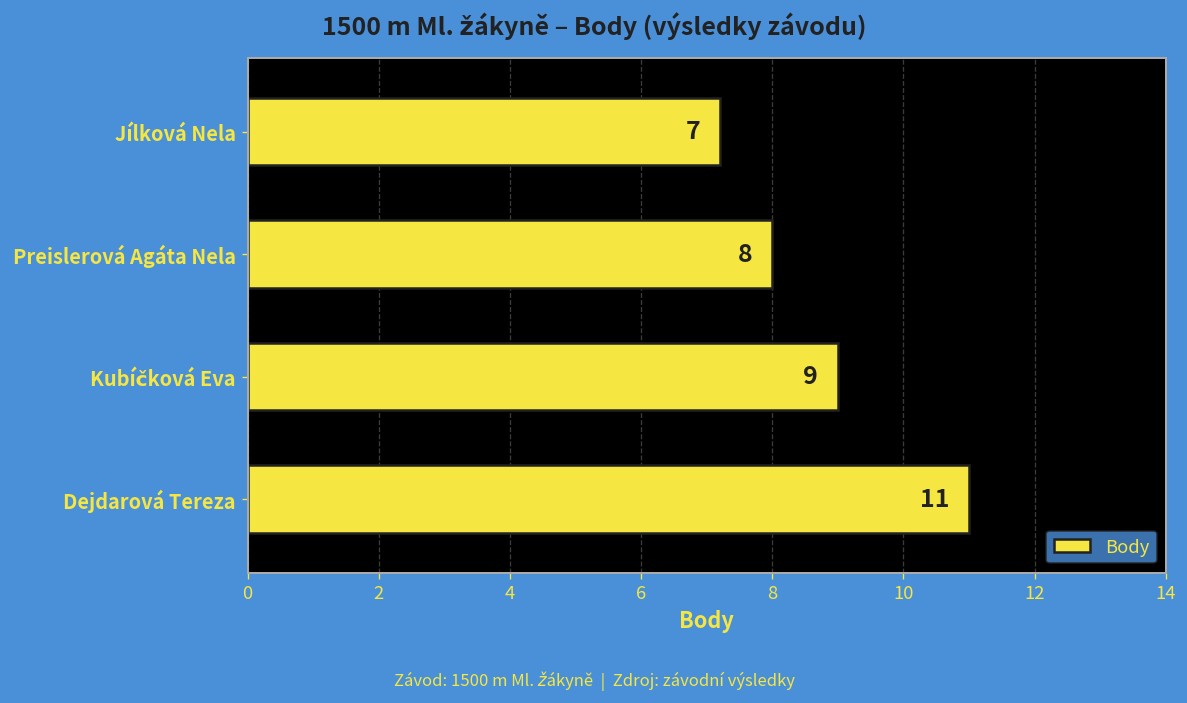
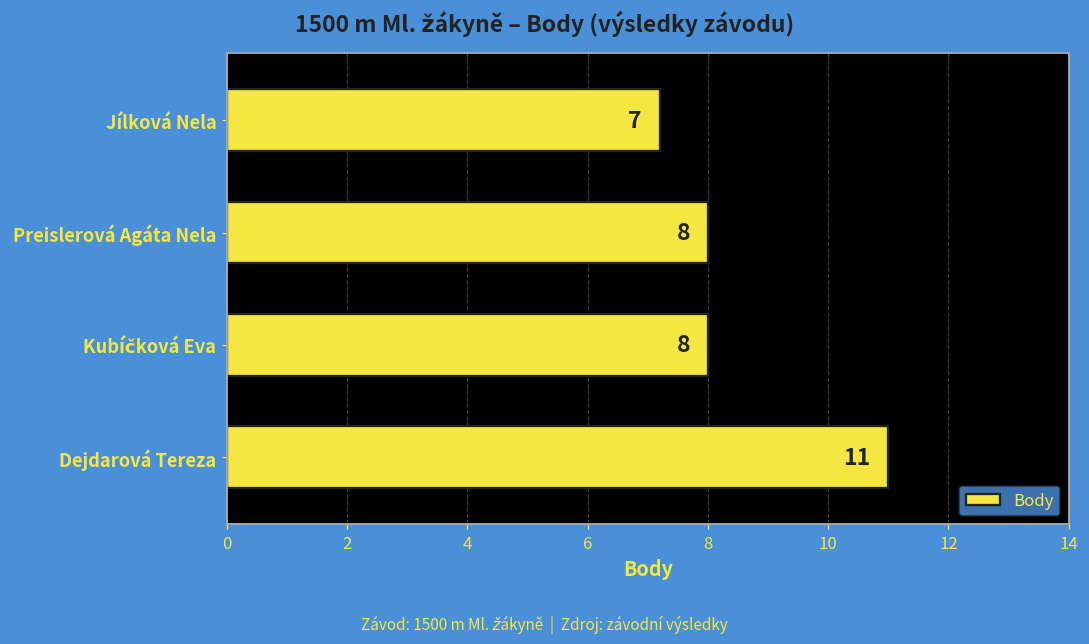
  {
    "Jílková Nela": 7,
    "Preislerová Agáta Nela": 8,
-   "Kubíčková Eva": 9,
+   "Kubíčková Eva": 8,
    "Dejdarová Tereza": 11
  }
